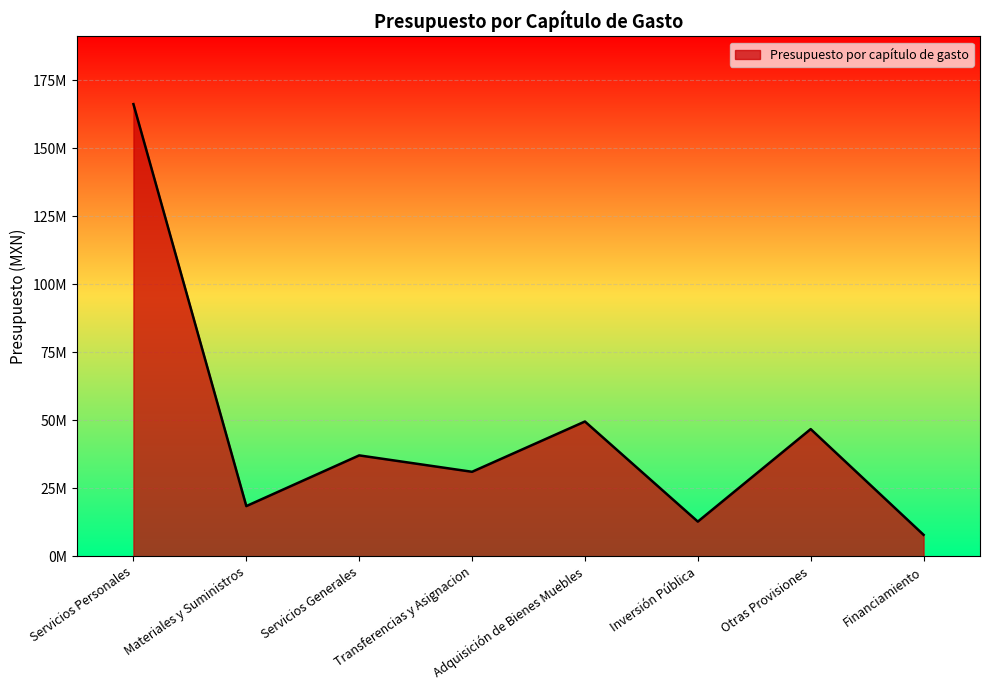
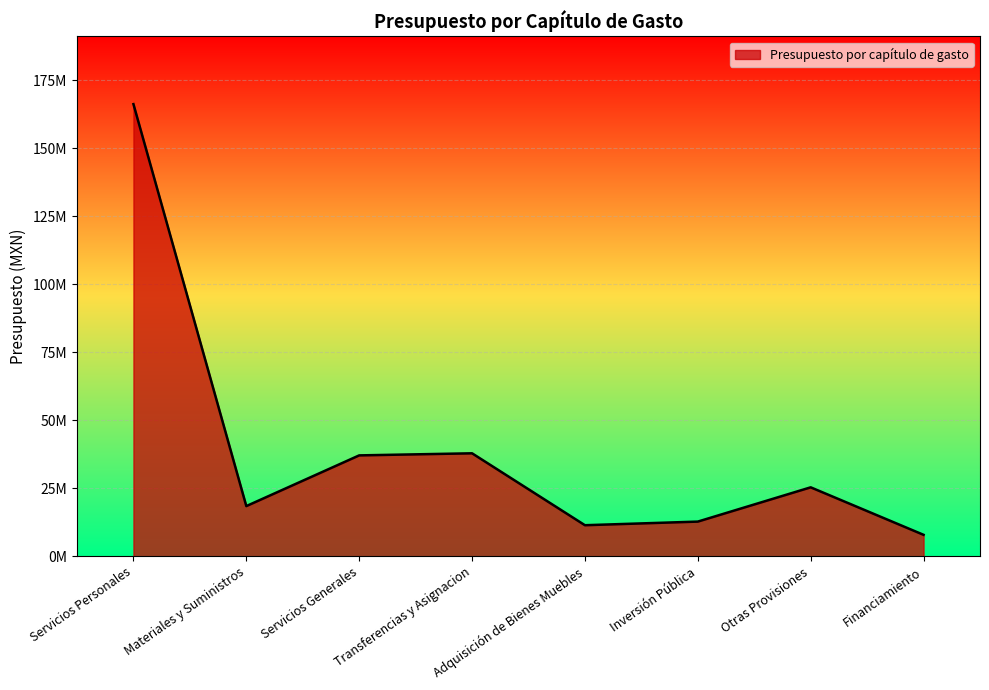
  {
    "Servicios Personales": 166000000,
    "Materiales y Suministros": 18000000,
    "Servicios Generales": 37000000,
-   "Transferencias y Asignacion": 31000000,
-   "Adquisición de Bienes Muebles": 50000000,
+   "Transferencias y Asignacion": 38000000,
+   "Adquisición de Bienes Muebles": 11000000,
    "Inversión Pública": 13000000,
-   "Otras Provisiones": 47000000,
+   "Otras Provisiones": 25000000,
    "Financiamiento": 8000000
  }
